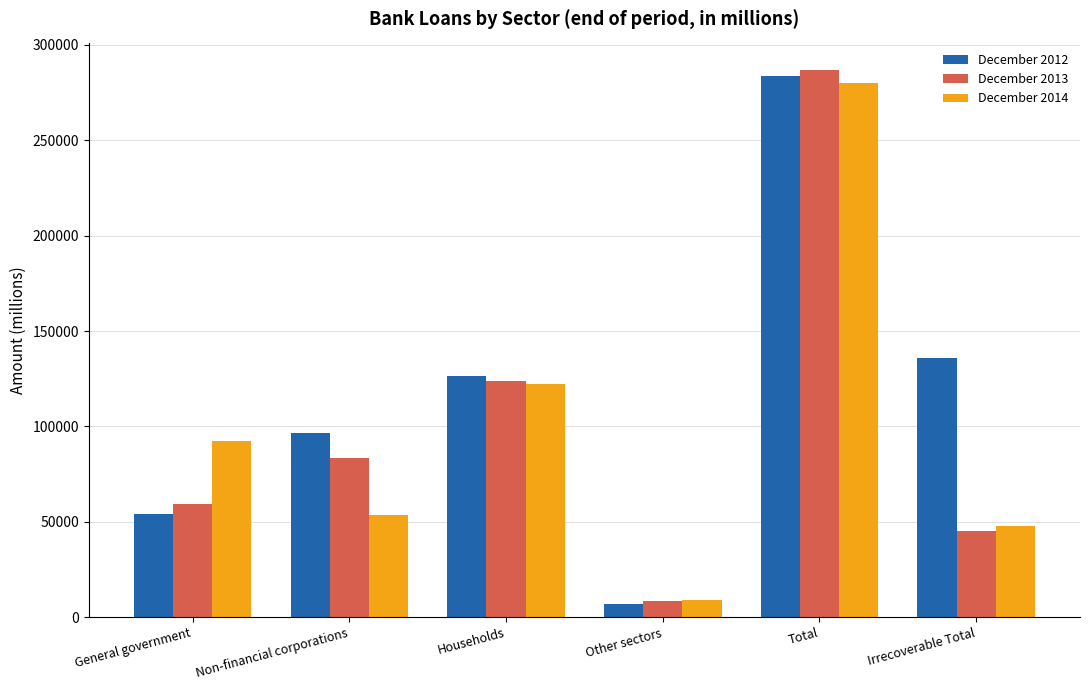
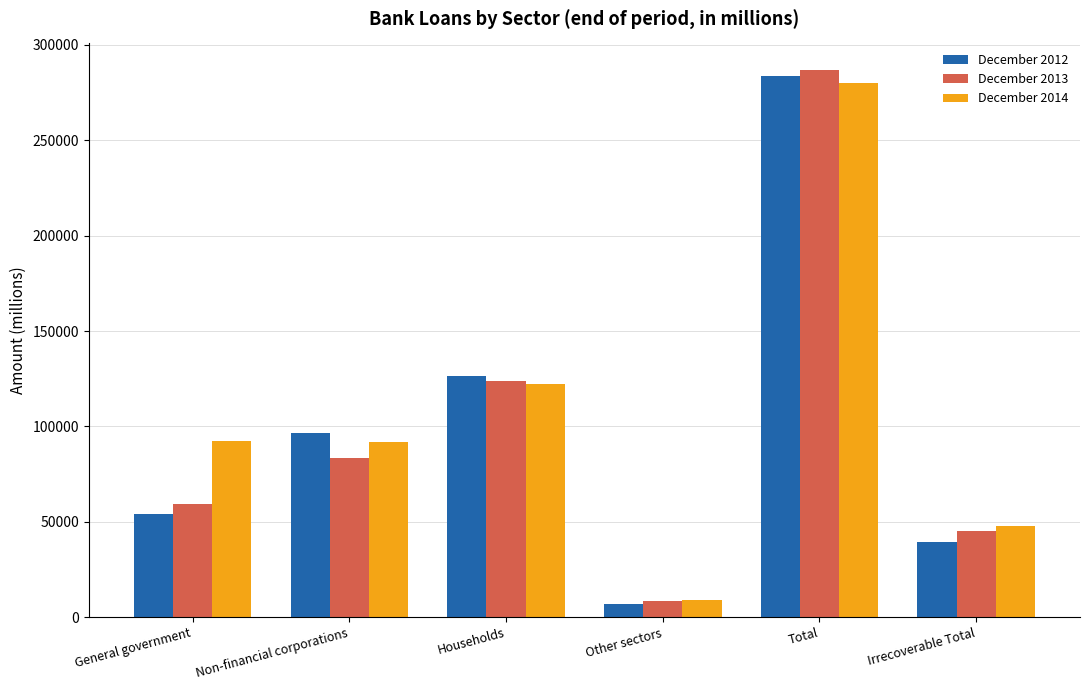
  {
    "December 2012": {
      "General government": 54000,
      "Non-financial corporations": 97000,
      "Households": 126000,
      "Other sectors": 7000,
      "Total": 284000,
-     "Irrecoverable Total": 136000
+     "Irrecoverable Total": 40000
    },
    "December 2013": {
      "General government": 59000,
      "Non-financial corporations": 84000,
      "Households": 124000,
      "Other sectors": 9000,
      "Total": 287000,
      "Irrecoverable Total": 45000
    },
    "December 2014": {
      "General government": 92000,
-     "Non-financial corporations": 53000,
+     "Non-financial corporations": 92000,
      "Households": 122000,
      "Other sectors": 9000,
      "Total": 280000,
      "Irrecoverable Total": 48000
    }
  }
